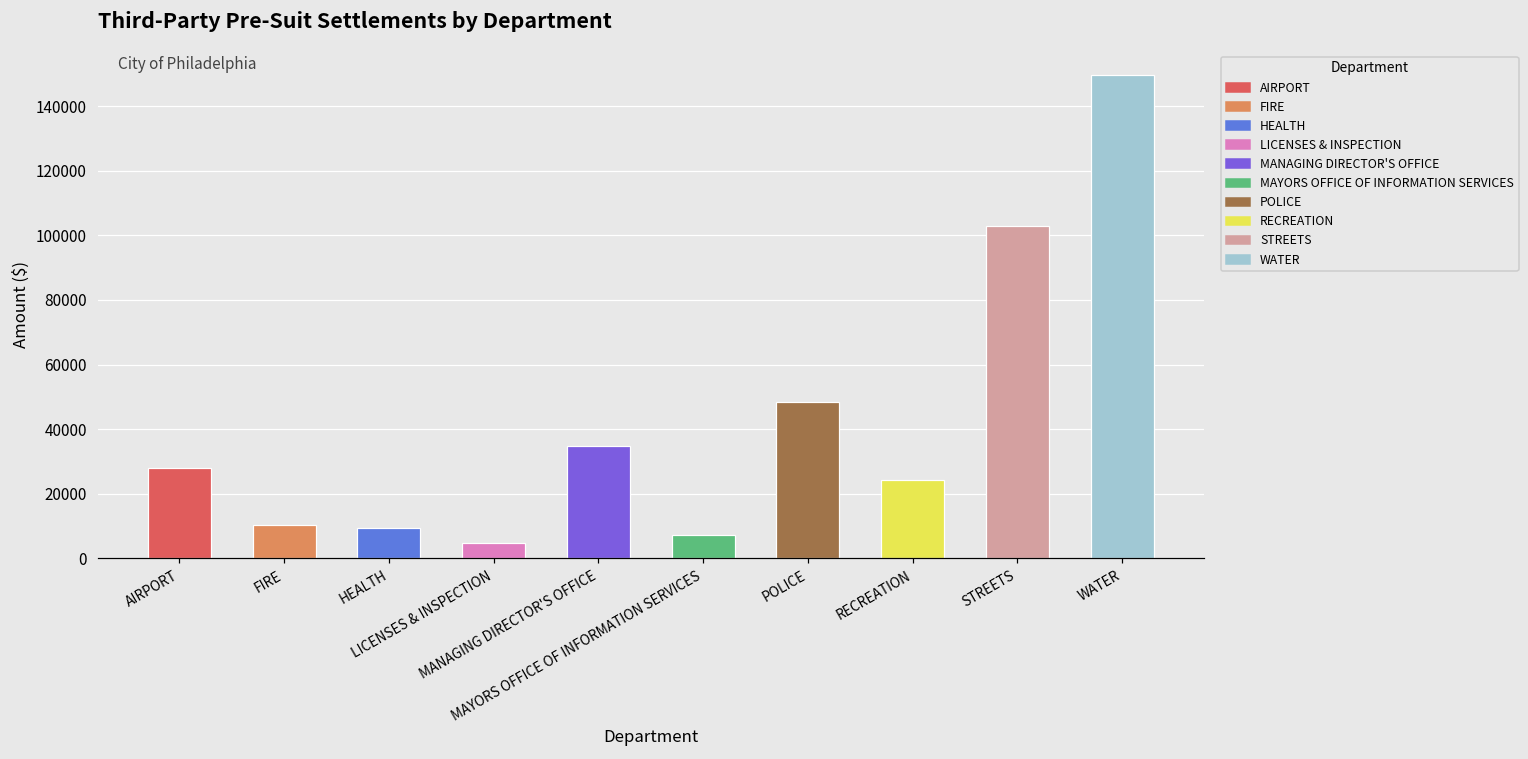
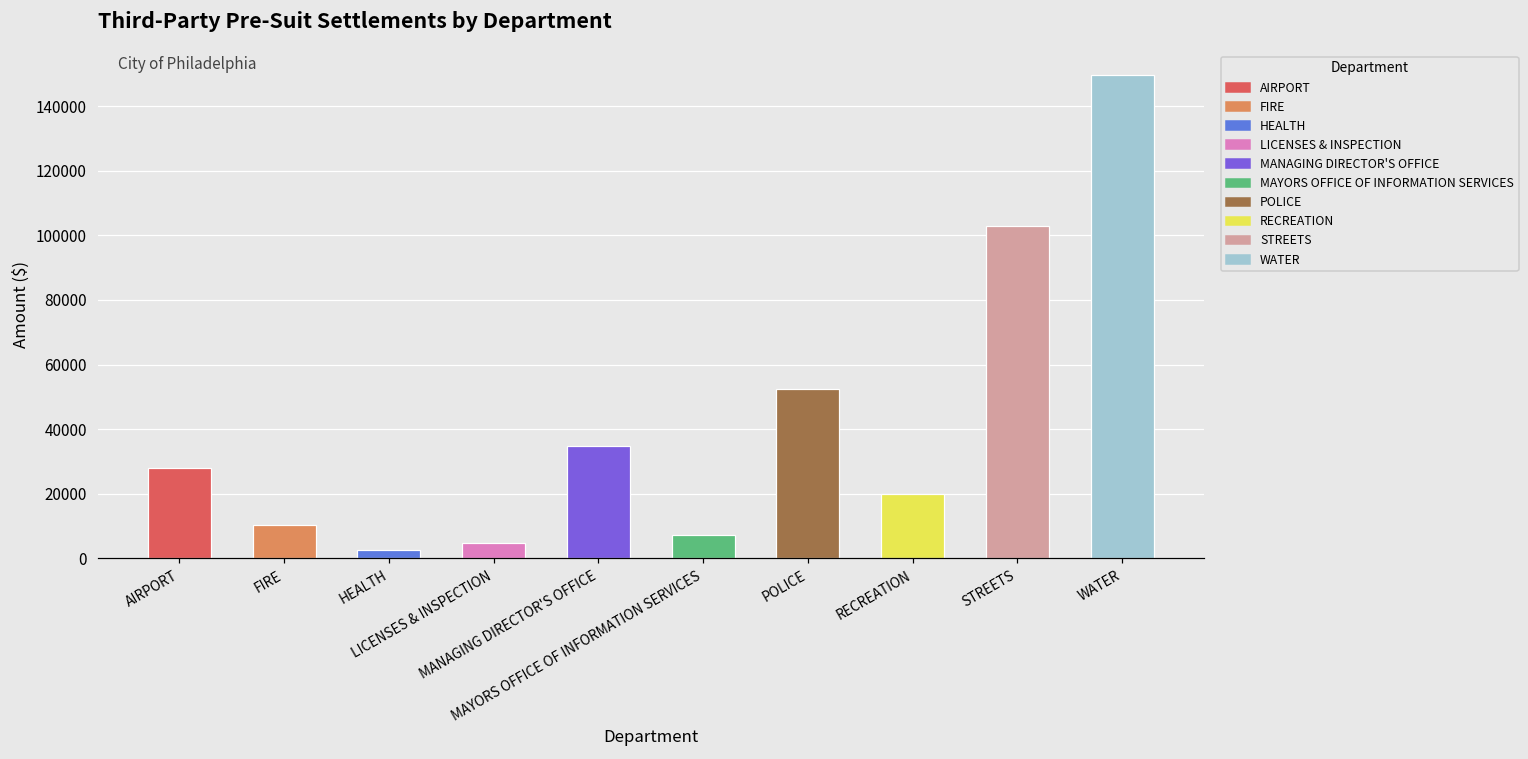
  {
    "AIRPORT": 28000,
    "FIRE": 10000,
-   "HEALTH": 10000,
+   "HEALTH": 3000,
    "LICENSES & INSPECTION": 5000,
    "MANAGING DIRECTOR'S OFFICE": 35000,
    "MAYORS OFFICE OF INFORMATION SERVICES": 7000,
-   "POLICE": 48000,
-   "RECREATION": 24000,
+   "POLICE": 52000,
+   "RECREATION": 20000,
    "STREETS": 103000,
    "WATER": 150000
  }
